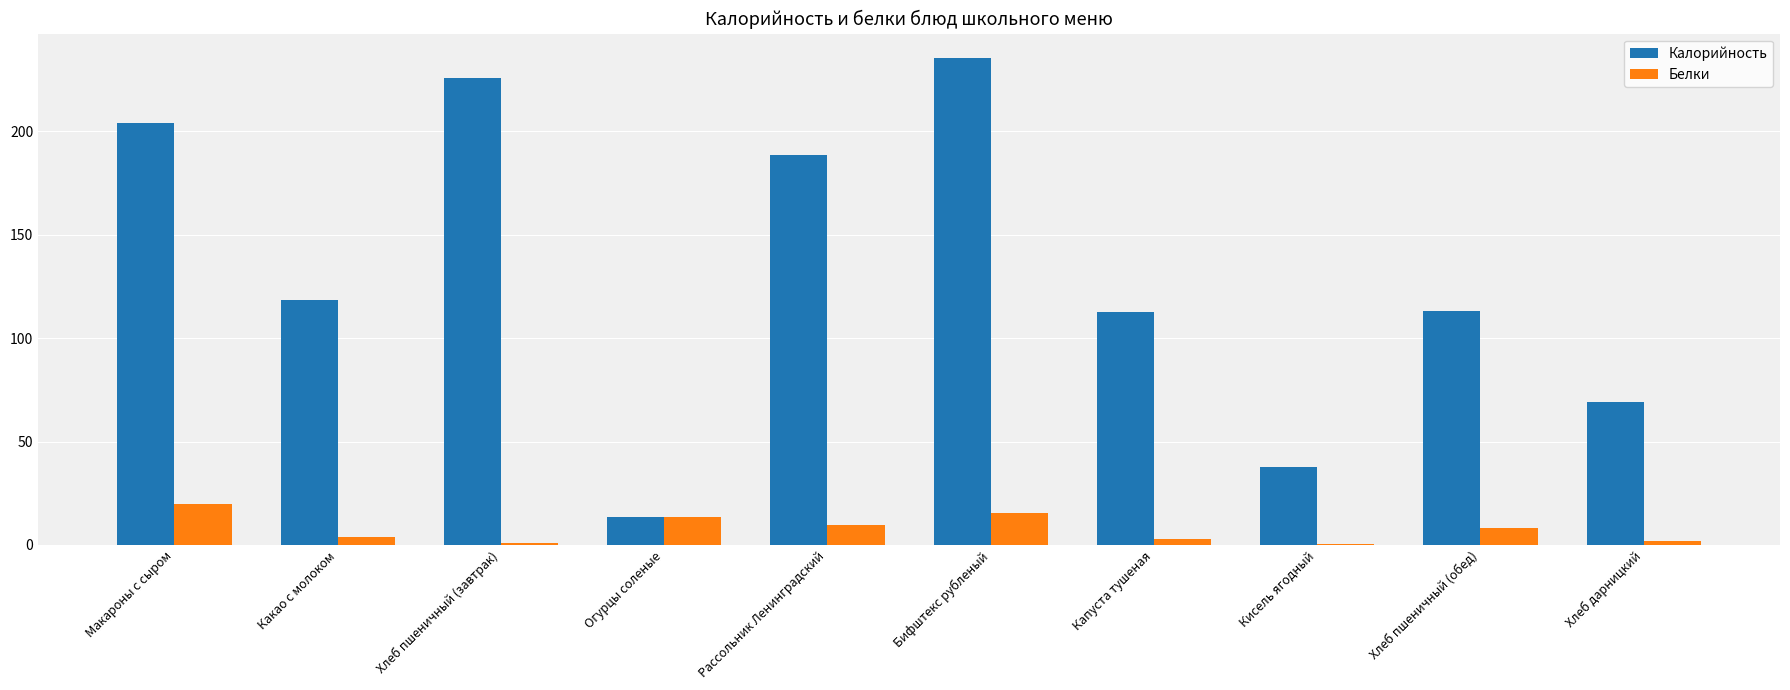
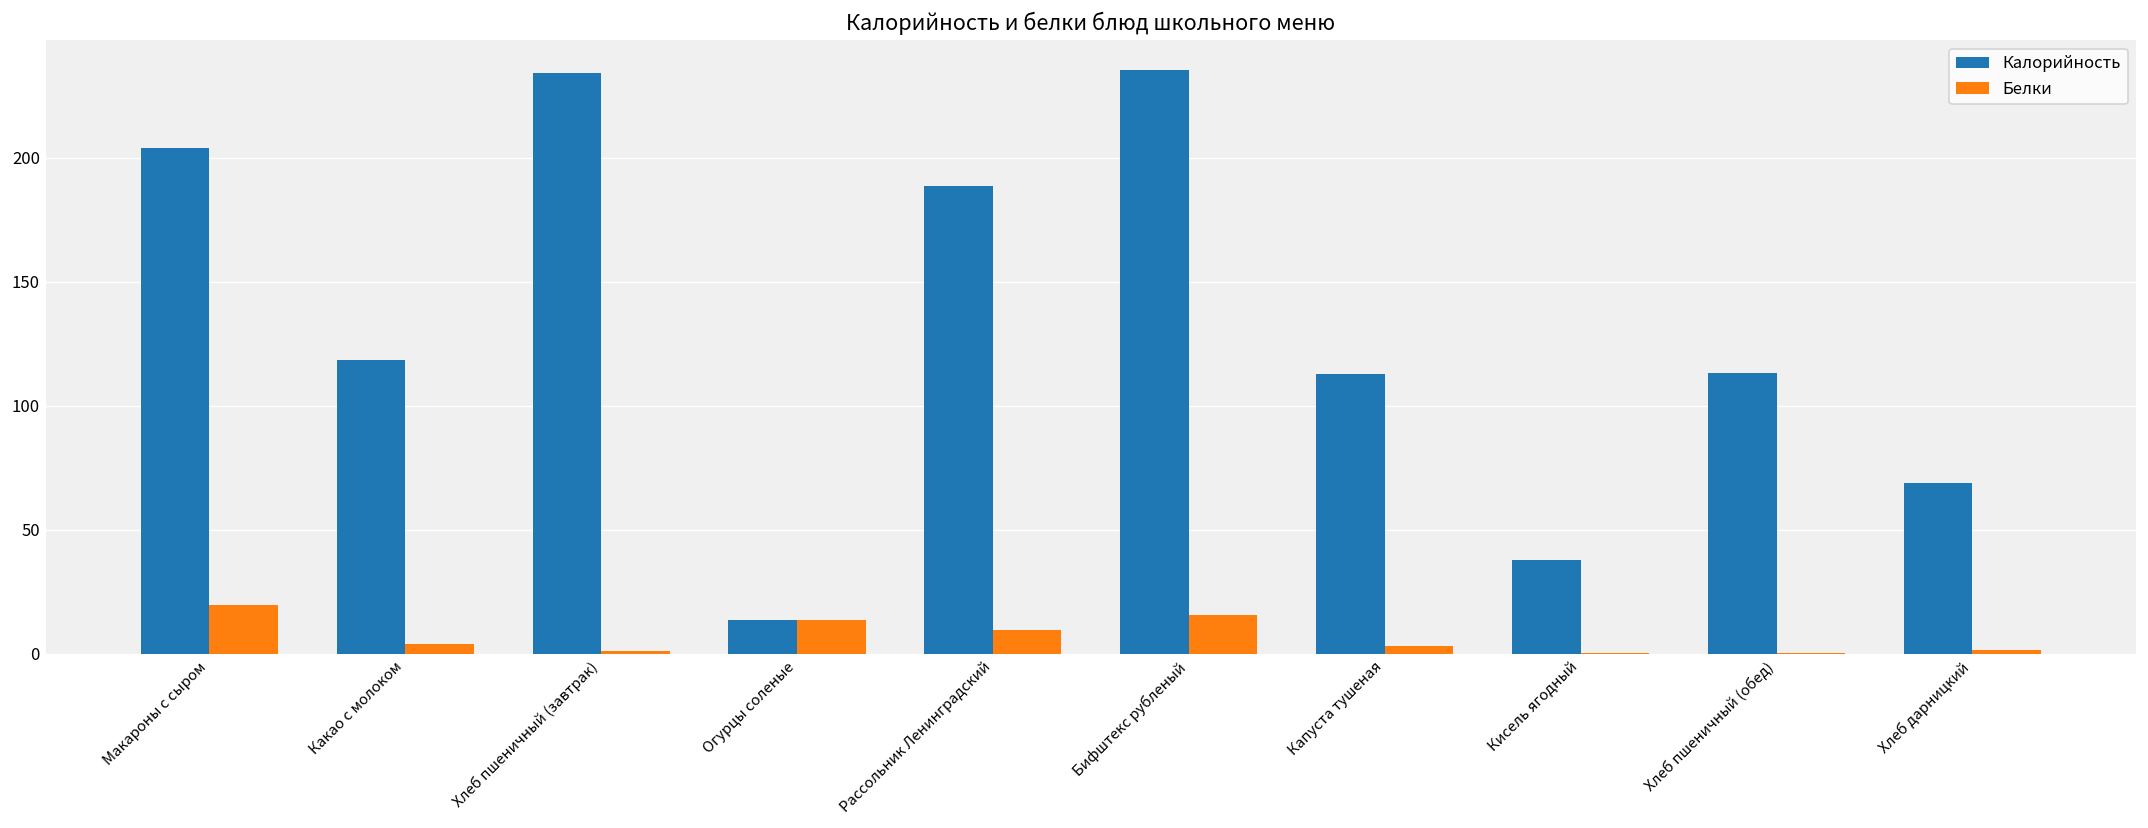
  {
    "Калорийность": {
      "Макароны с сыром": 204,
      "Какао с молоком": 119,
-     "Хлеб пшеничный (завтрак)": 226,
+     "Хлеб пшеничный (завтрак)": 234,
      "Огурцы соленые": 14,
      "Рассольник Ленинградский": 189,
      "Бифштекс рубленый": 235,
      "Капуста тушеная": 113,
      "Кисель ягодный": 38,
      "Хлеб пшеничный (обед)": 113,
      "Хлеб дарницкий": 69
    },
    "Белки": {
      "Макароны с сыром": 20,
      "Какао с молоком": 4,
      "Огурцы соленые": 14,
      "Рассольник Ленинградский": 10,
      "Бифштекс рубленый": 16,
      "Капуста тушеная": 3,
-     "Хлеб пшеничный (обед)": 8,
+     "Хлеб пшеничный (обед)": 0,
      "Хлеб дарницкий": 2
    }
  }
